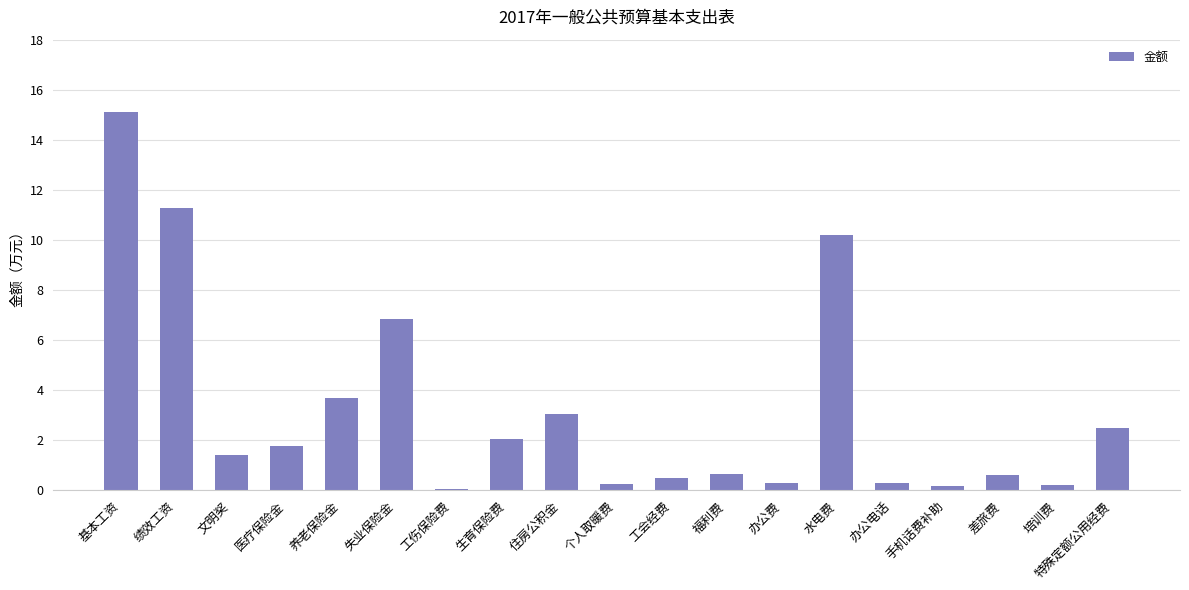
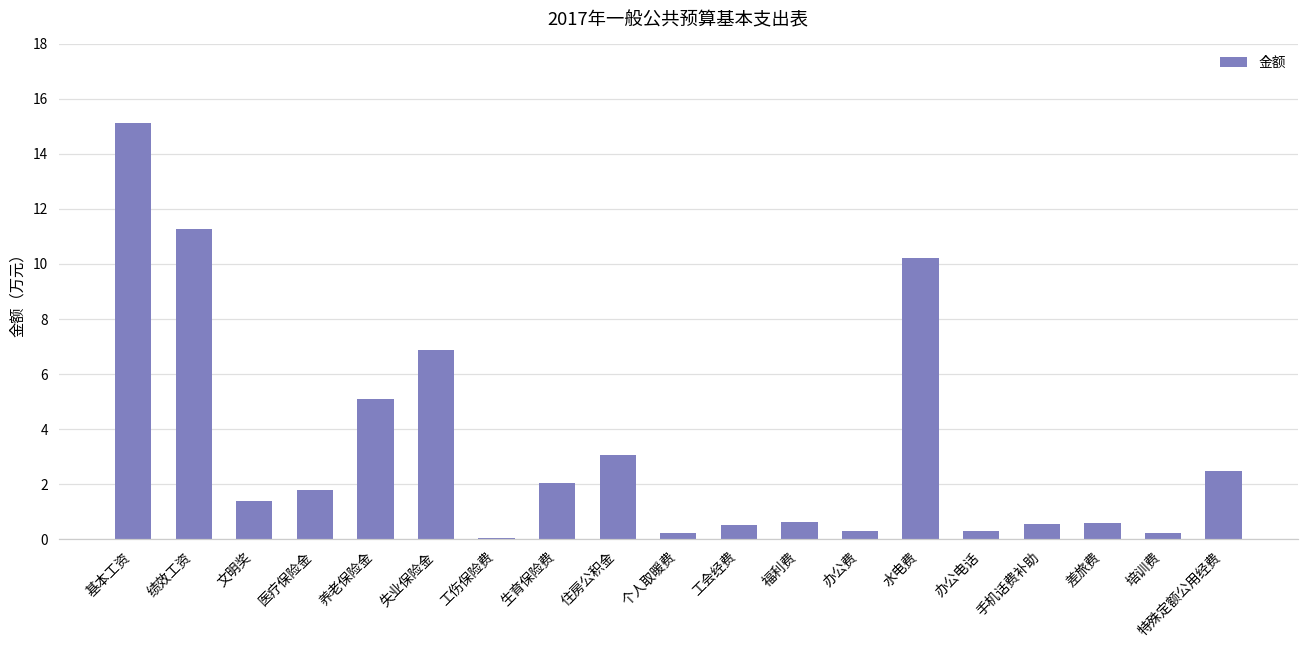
  {
    "基本工资": 15.1,
    "绩效工资": 11.3,
    "文明奖": 1.4,
    "医疗保险金": 1.8,
-   "养老保险金": 3.7,
+   "养老保险金": 5.1,
    "失业保险金": 6.9,
    "生育保险费": 2.0,
    "住房公积金": 3.1,
    "个人取暖费": 0.3,
    "工会经费": 0.5,
    "福利费": 0.6,
    "办公费": 0.3,
    "水电费": 10.2,
    "办公电话": 0.3,
-   "手机话费补助": 0.2,
+   "手机话费补助": 0.6,
    "差旅费": 0.6,
    "培训费": 0.2,
    "特殊定额公用经费": 2.5
  }
